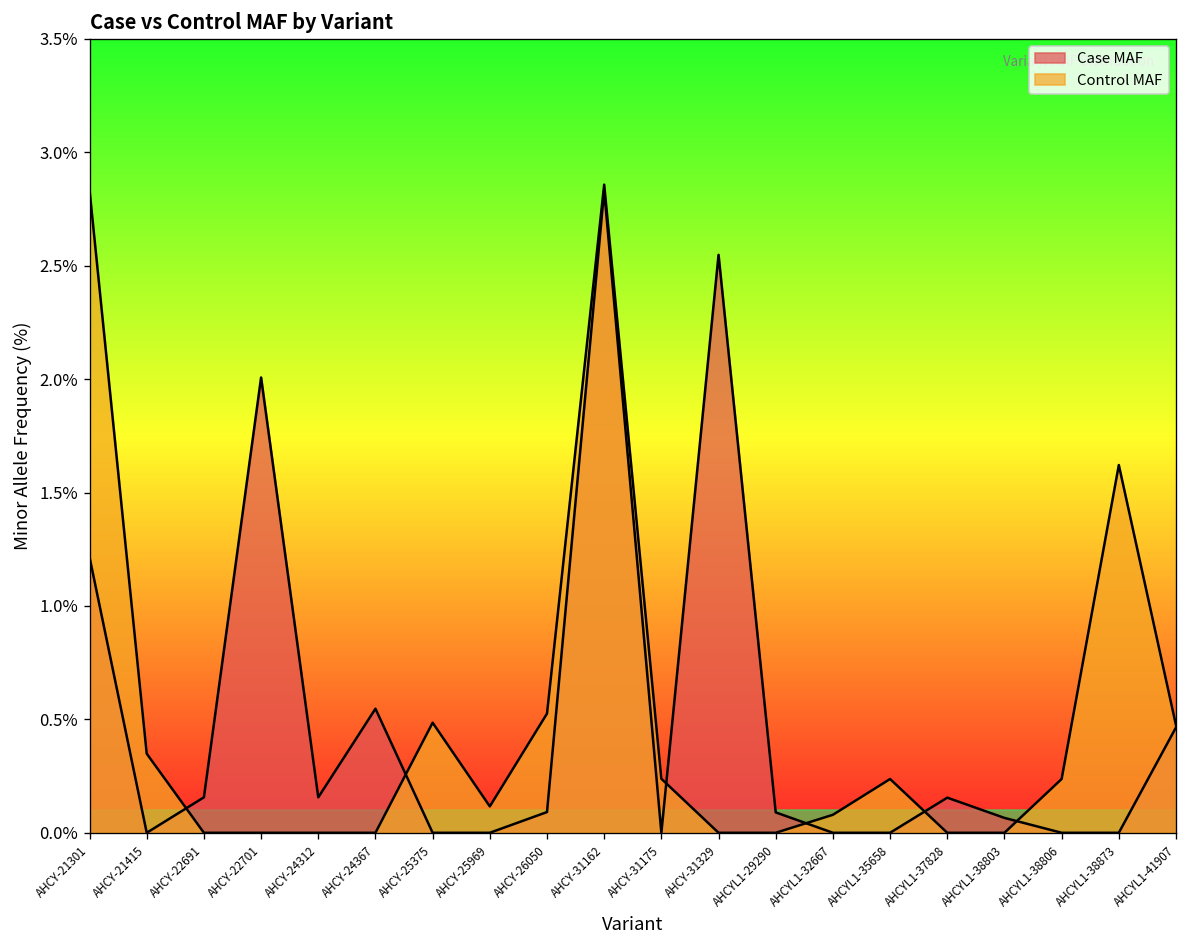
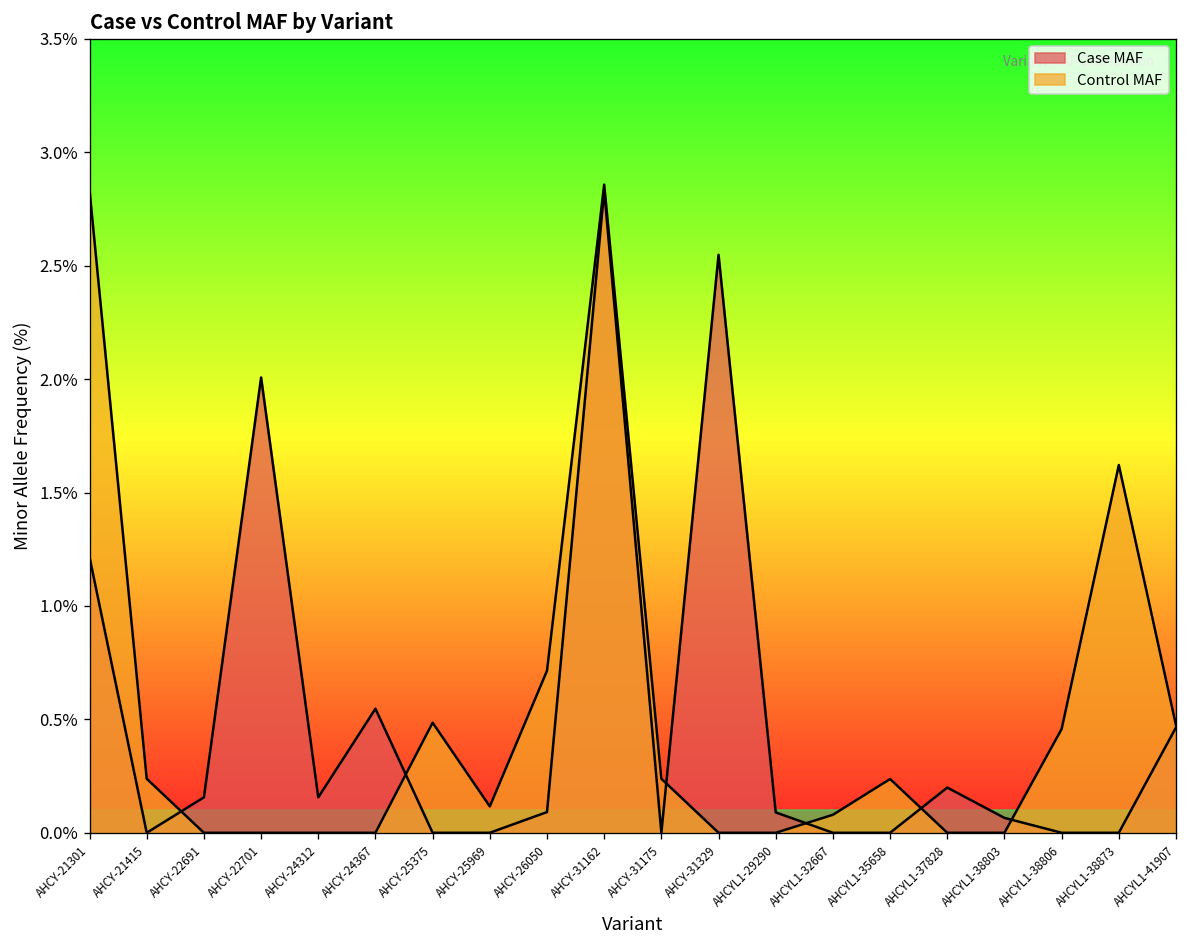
  {
    "Case MAF": {
      "AHCY-21301": "1.21%",
      "AHCY-22691": "0.16%",
      "AHCY-22701": "2.01%",
      "AHCY-24312": "0.16%",
      "AHCY-24367": "0.55%",
      "AHCY-31162": "2.83%",
      "AHCY-31329": "2.55%",
-     "AHCYL1-37828": "0.15%"
+     "AHCYL1-37828": "0.20%"
    },
    "Control MAF": {
      "AHCY-21301": "2.83%",
-     "AHCY-21415": "0.35%",
+     "AHCY-21415": "0.24%",
      "AHCY-25375": "0.49%",
      "AHCY-25969": "0.12%",
-     "AHCY-26050": "0.53%",
+     "AHCY-26050": "0.71%",
      "AHCY-31162": "2.86%",
      "AHCY-31175": "0.24%",
      "AHCYL1-35658": "0.24%",
-     "AHCYL1-38806": "0.24%",
+     "AHCYL1-38806": "0.46%",
      "AHCYL1-38873": "1.62%"
    }
  }
